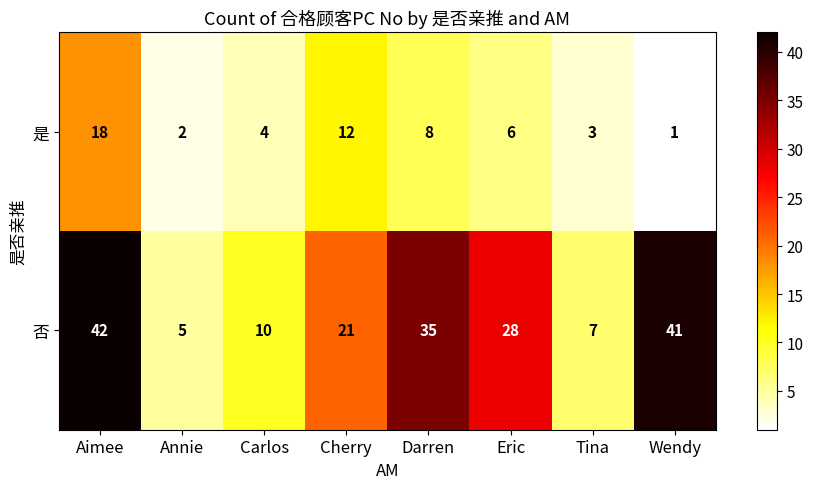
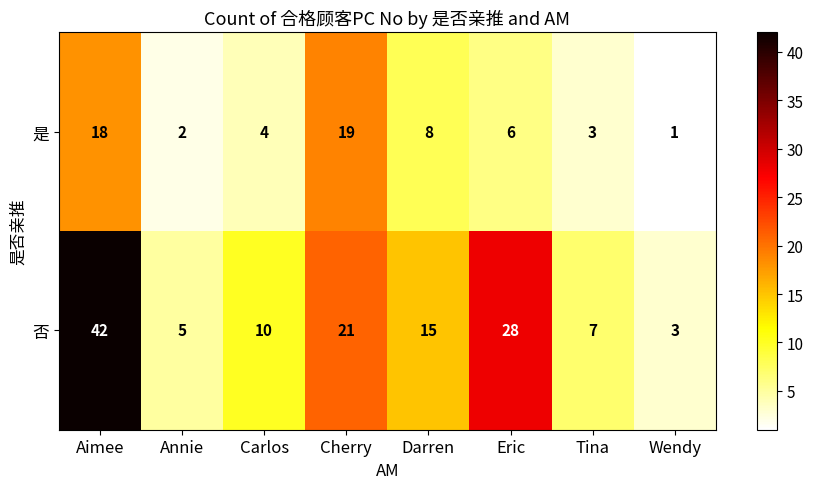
  {
    "是": {
      "Aimee": 18,
      "Annie": 2,
      "Carlos": 4,
-     "Cherry": 12,
+     "Cherry": 19,
      "Darren": 8,
      "Eric": 6,
      "Tina": 3,
      "Wendy": 1
    },
    "否": {
      "Aimee": 42,
      "Annie": 5,
      "Carlos": 10,
      "Cherry": 21,
-     "Darren": 35,
+     "Darren": 15,
      "Eric": 28,
      "Tina": 7,
-     "Wendy": 41
+     "Wendy": 3
    }
  }
